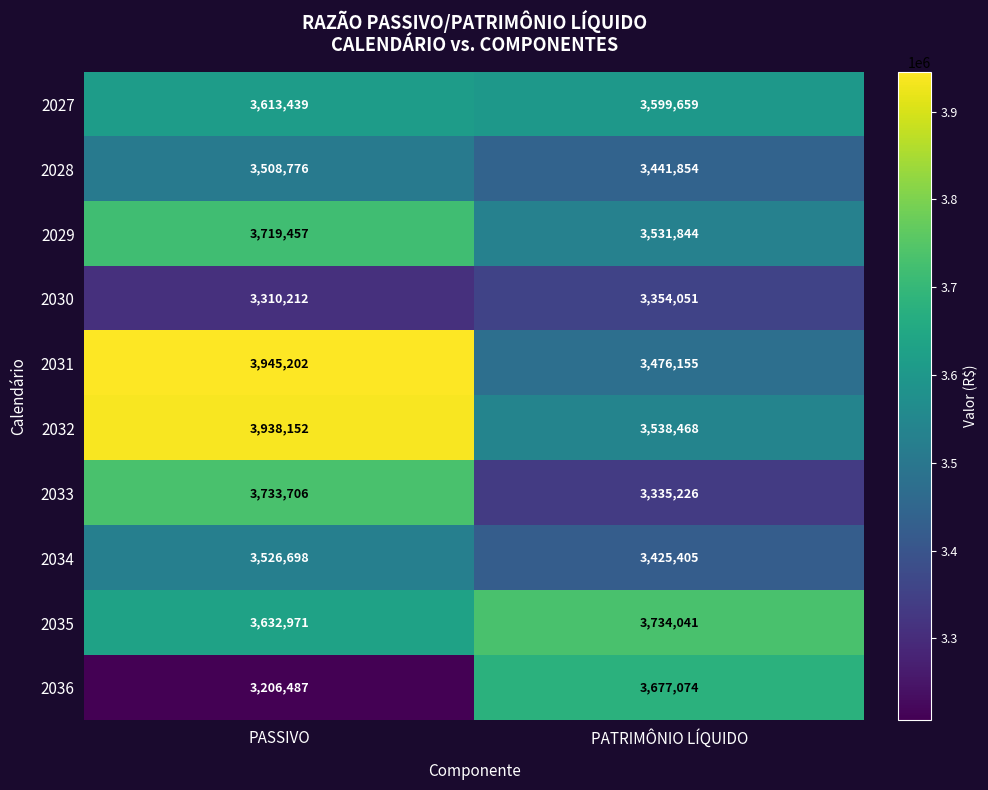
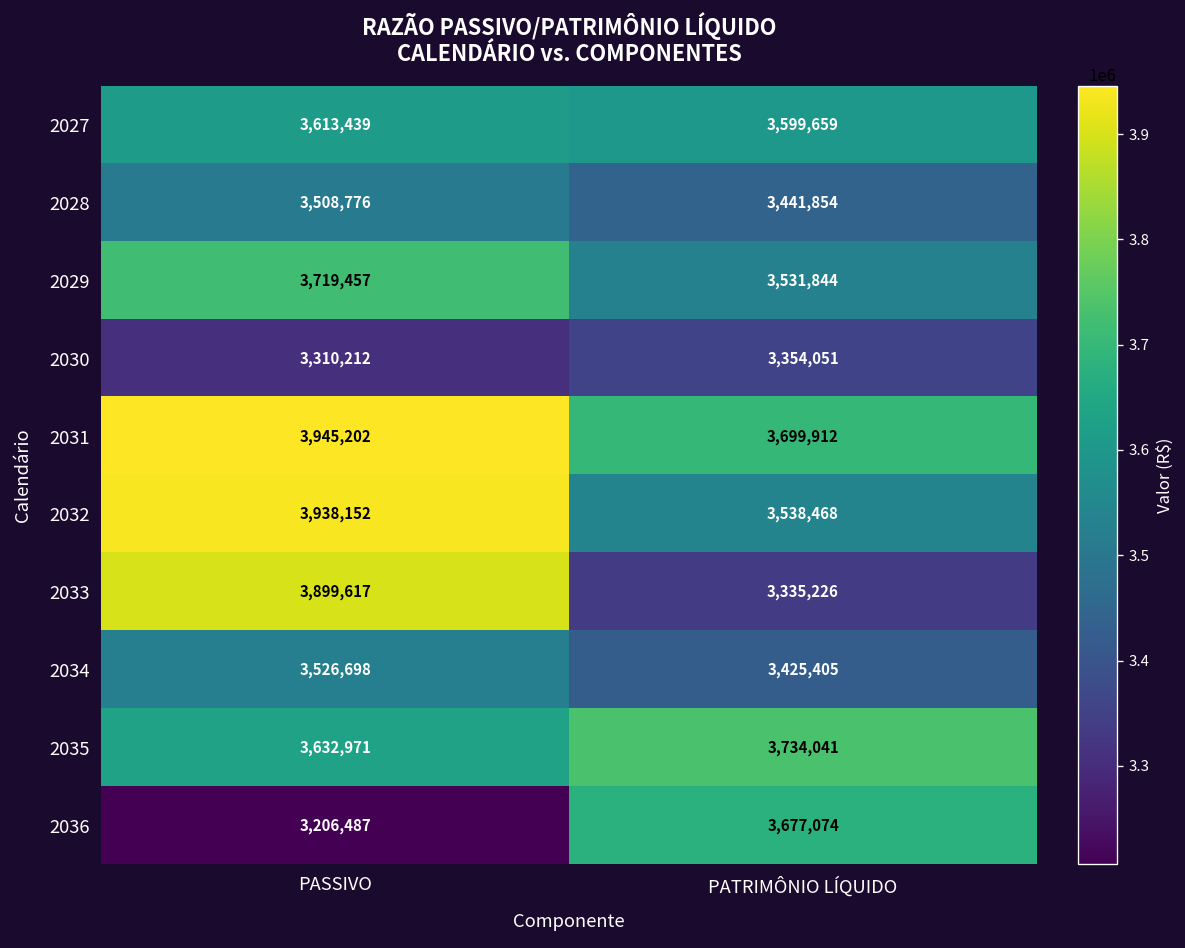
  {
    "2027": {
      "PASSIVO": "3,613,439",
      "PATRIMÔNIO LÍQUIDO": "3,599,659"
    },
    "2028": {
      "PASSIVO": "3,508,776",
      "PATRIMÔNIO LÍQUIDO": "3,441,854"
    },
    "2029": {
      "PASSIVO": "3,719,457",
      "PATRIMÔNIO LÍQUIDO": "3,531,844"
    },
    "2030": {
      "PASSIVO": "3,310,212",
      "PATRIMÔNIO LÍQUIDO": "3,354,051"
    },
    "2031": {
      "PASSIVO": "3,945,202",
-     "PATRIMÔNIO LÍQUIDO": "3,476,155"
+     "PATRIMÔNIO LÍQUIDO": "3,699,912"
    },
    "2032": {
      "PASSIVO": "3,938,152",
      "PATRIMÔNIO LÍQUIDO": "3,538,468"
    },
    "2033": {
-     "PASSIVO": "3,733,706",
+     "PASSIVO": "3,899,617",
      "PATRIMÔNIO LÍQUIDO": "3,335,226"
    },
    "2034": {
      "PASSIVO": "3,526,698",
      "PATRIMÔNIO LÍQUIDO": "3,425,405"
    },
    "2035": {
      "PASSIVO": "3,632,971",
      "PATRIMÔNIO LÍQUIDO": "3,734,041"
    },
    "2036": {
      "PASSIVO": "3,206,487",
      "PATRIMÔNIO LÍQUIDO": "3,677,074"
    }
  }
